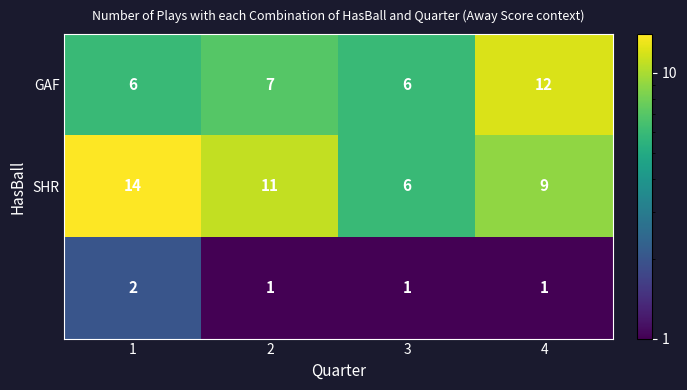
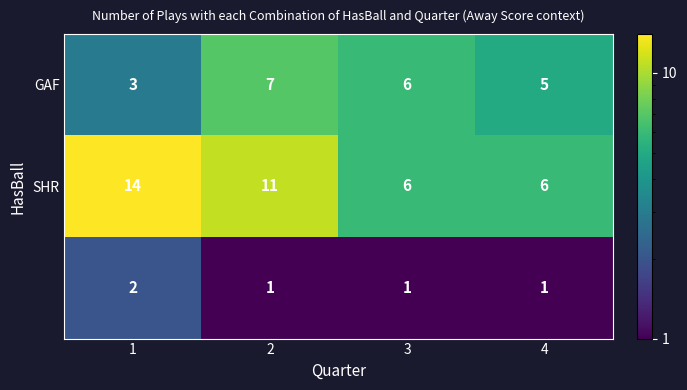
  {
    "GAF": {
-     "1": 6,
+     "1": 3,
      "2": 7,
      "3": 6,
-     "4": 12
+     "4": 5
    },
    "SHR": {
      "1": 14,
      "2": 11,
      "3": 6,
-     "4": 9
+     "4": 6
    }
  }
